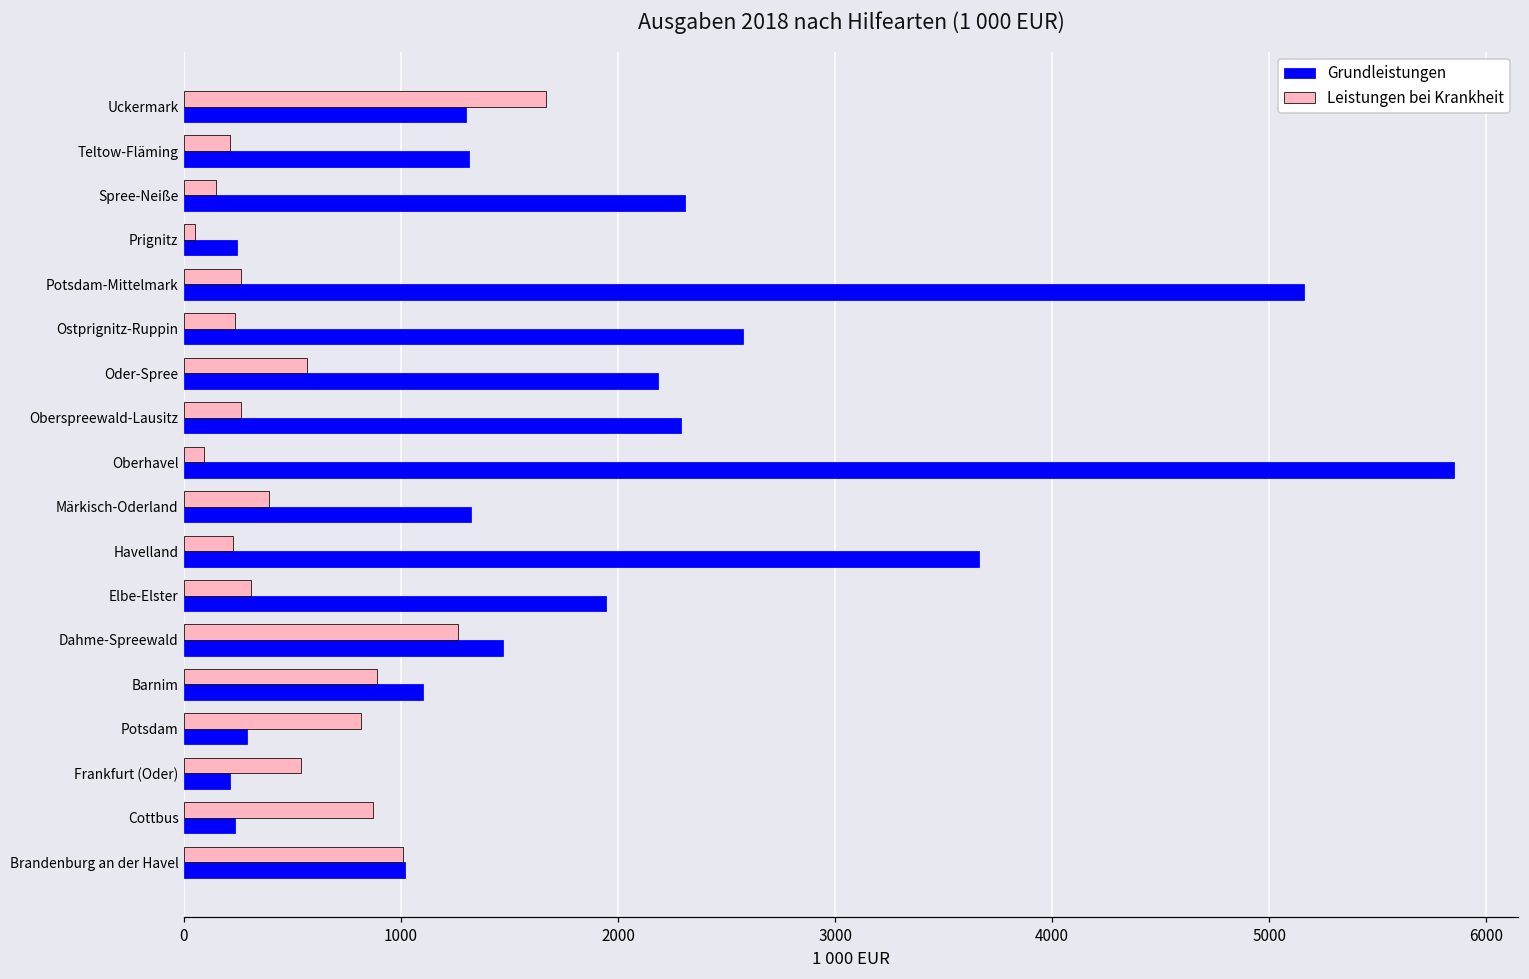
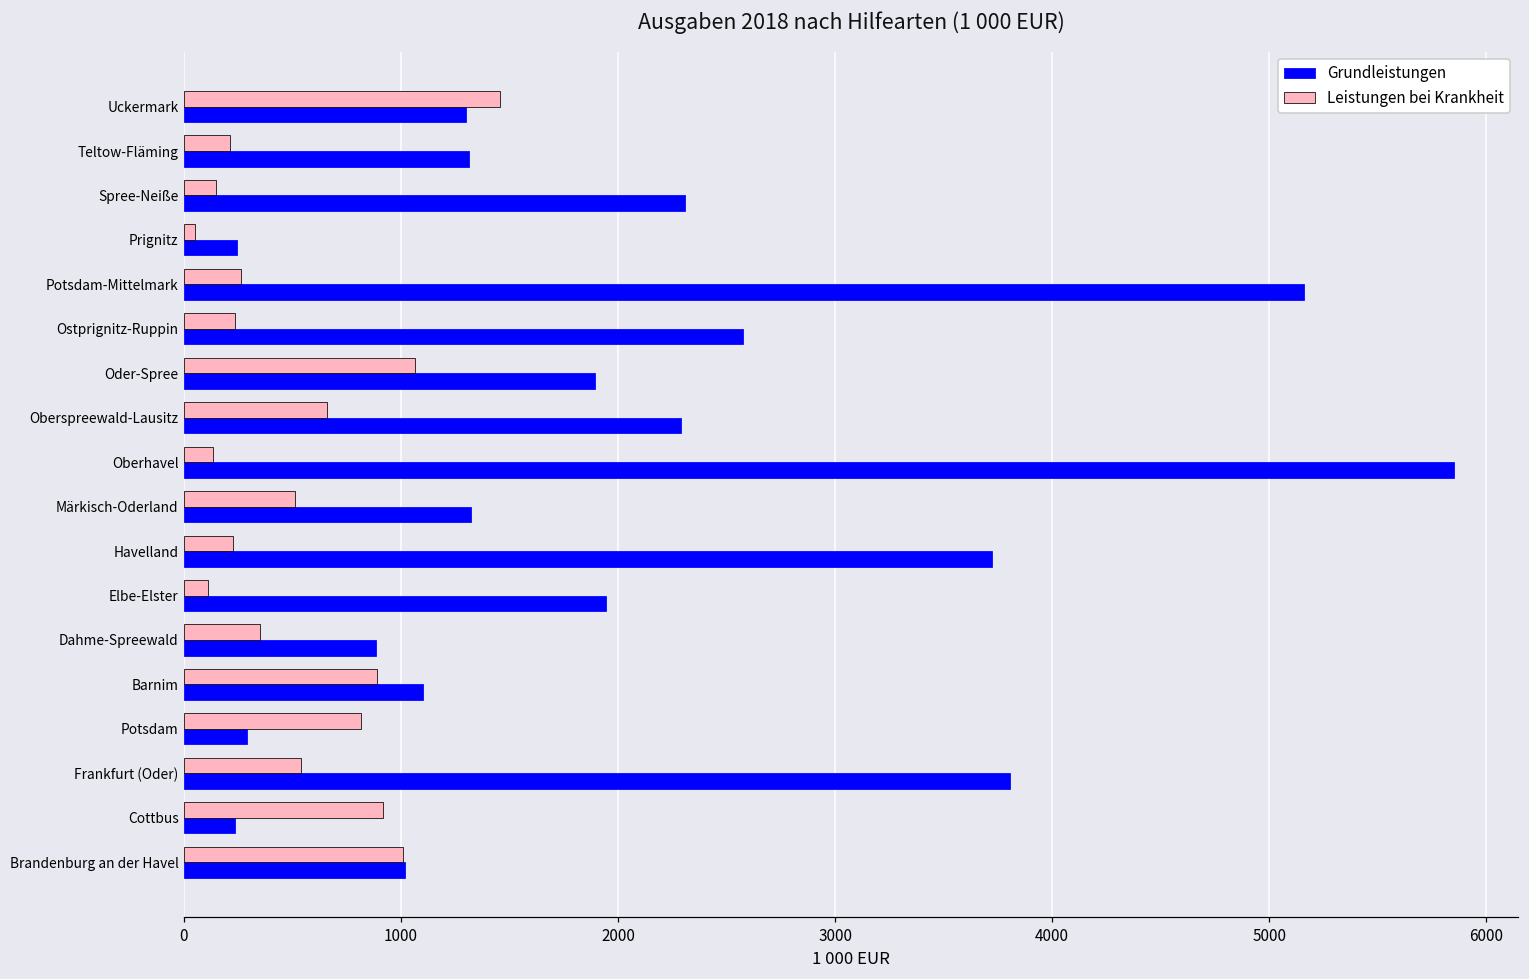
  {
    "Grundleistungen": {
      "Uckermark": 1300,
      "Teltow-Fläming": 1310,
      "Spree-Neiße": 2310,
      "Prignitz": 240,
      "Potsdam-Mittelmark": 5160,
      "Ostprignitz-Ruppin": 2580,
-     "Oder-Spree": 2180,
+     "Oder-Spree": 1890,
      "Oberspreewald-Lausitz": 2290,
      "Oberhavel": 5850,
      "Märkisch-Oderland": 1320,
-     "Havelland": 3660,
+     "Havelland": 3720,
      "Elbe-Elster": 1940,
-     "Dahme-Spreewald": 1470,
+     "Dahme-Spreewald": 890,
      "Barnim": 1100,
      "Potsdam": 290,
-     "Frankfurt (Oder)": 210,
+     "Frankfurt (Oder)": 3800,
      "Cottbus": 240,
      "Brandenburg an der Havel": 1020
    },
    "Leistungen bei Krankheit": {
-     "Uckermark": 1670,
+     "Uckermark": 1460,
      "Teltow-Fläming": 210,
      "Spree-Neiße": 150,
      "Prignitz": 50,
      "Potsdam-Mittelmark": 260,
      "Ostprignitz-Ruppin": 230,
-     "Oder-Spree": 570,
-     "Oberspreewald-Lausitz": 270,
-     "Oberhavel": 90,
-     "Märkisch-Oderland": 390,
+     "Oder-Spree": 1060,
+     "Oberspreewald-Lausitz": 660,
+     "Oberhavel": 140,
+     "Märkisch-Oderland": 510,
      "Havelland": 230,
-     "Elbe-Elster": 310,
-     "Dahme-Spreewald": 1260,
+     "Elbe-Elster": 110,
+     "Dahme-Spreewald": 350,
      "Barnim": 890,
      "Potsdam": 820,
      "Frankfurt (Oder)": 540,
-     "Cottbus": 870,
+     "Cottbus": 920,
      "Brandenburg an der Havel": 1010
    }
  }
